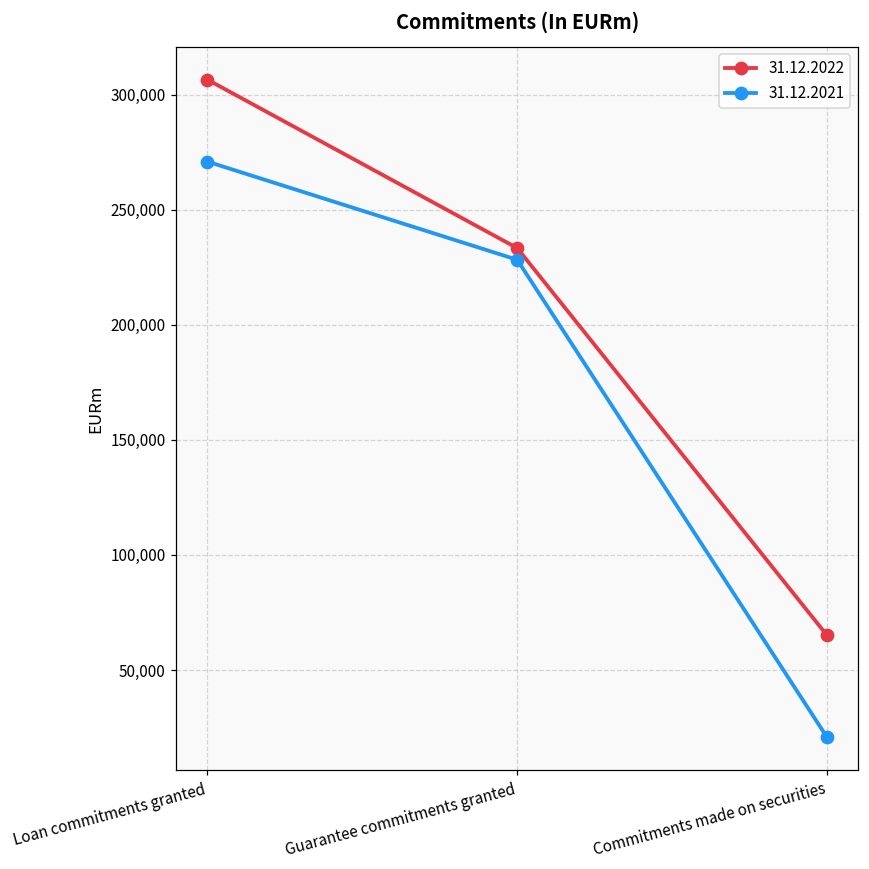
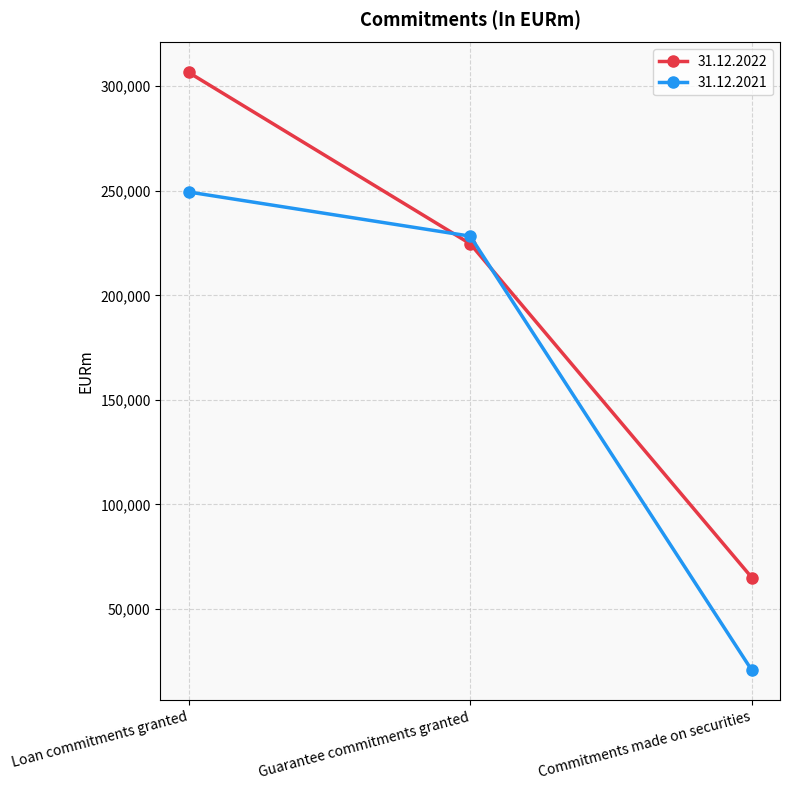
  {
    "31.12.2022": {
      "Loan commitments granted": "307,000",
-     "Guarantee commitments granted": "233,000",
+     "Guarantee commitments granted": "225,000",
      "Commitments made on securities": "65,000"
    },
    "31.12.2021": {
-     "Loan commitments granted": "271,000",
+     "Loan commitments granted": "249,000",
      "Guarantee commitments granted": "228,000",
      "Commitments made on securities": "21,000"
    }
  }
